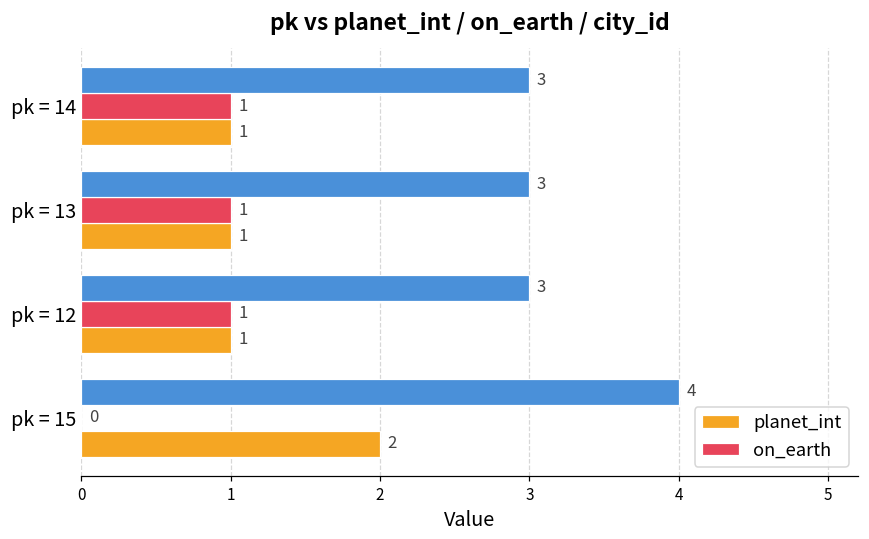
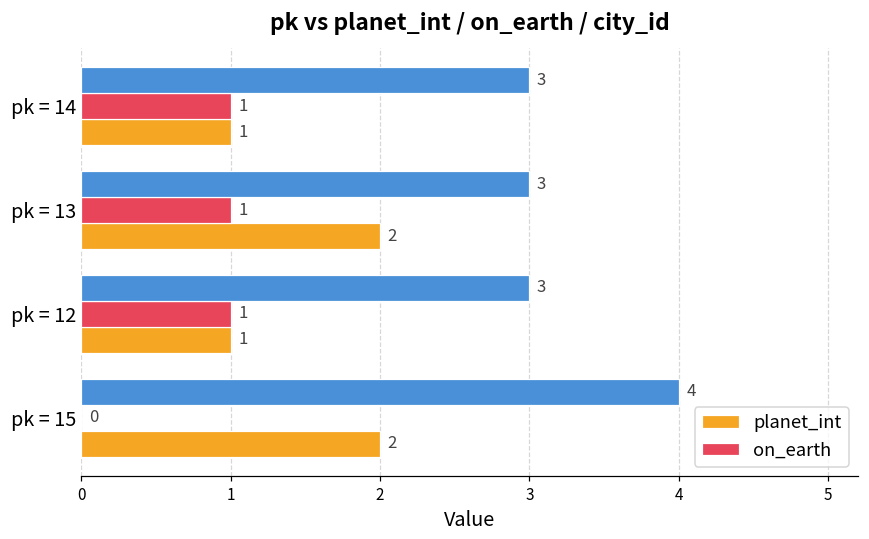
  {
    "planet_int": {
      "pk = 14": 1,
-     "pk = 13": 1,
+     "pk = 13": 2,
      "pk = 12": 1,
      "pk = 15": 2
    },
    "on_earth": {
      "pk = 14": 1,
      "pk = 13": 1,
      "pk = 12": 1,
      "pk = 15": 0
    }
  }
